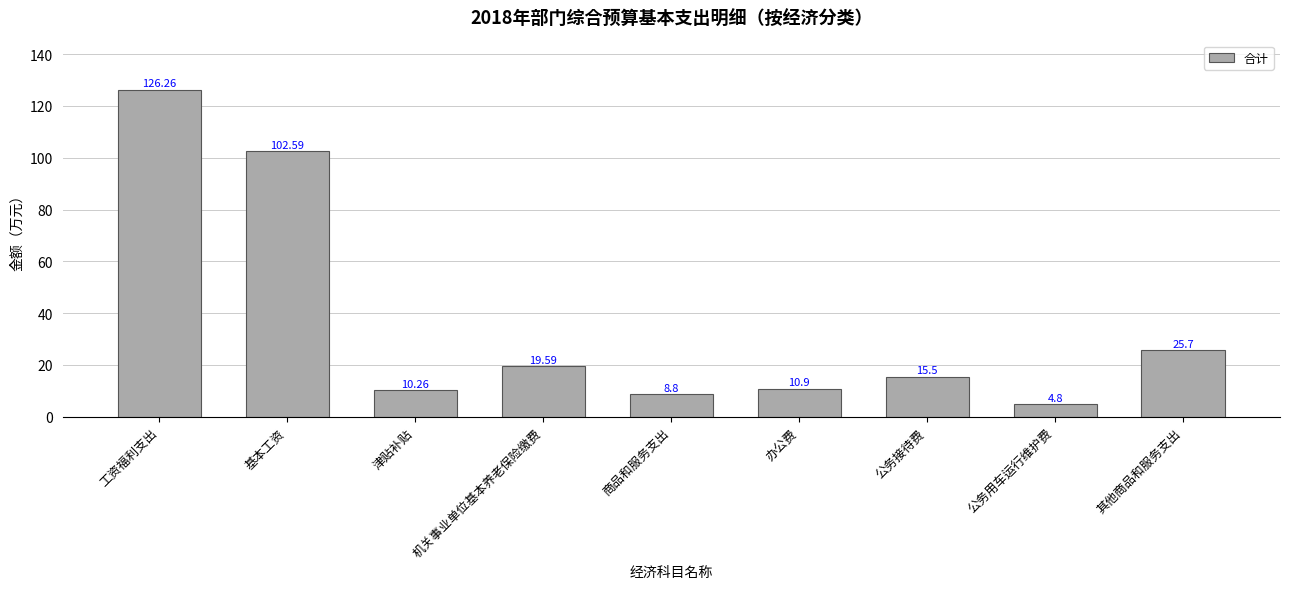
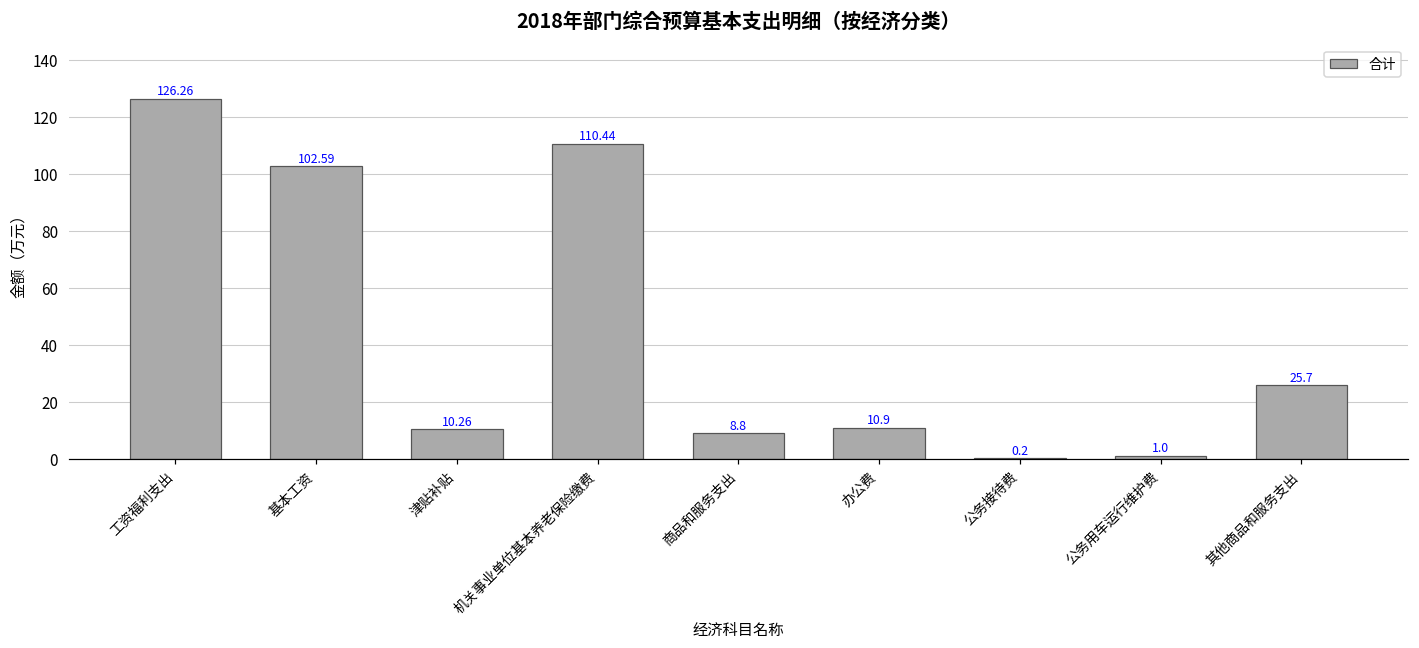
  {
    "工资福利支出": 126.26,
    "基本工资": 102.59,
    "津贴补贴": 10.26,
-   "机关事业单位基本养老保险缴费": 19.59,
+   "机关事业单位基本养老保险缴费": 110.44,
    "商品和服务支出": 8.8,
    "办公费": 10.9,
-   "公务接待费": 15.5,
-   "公务用车运行维护费": 4.8,
+   "公务接待费": 0.2,
+   "公务用车运行维护费": 1.0,
    "其他商品和服务支出": 25.7
  }
